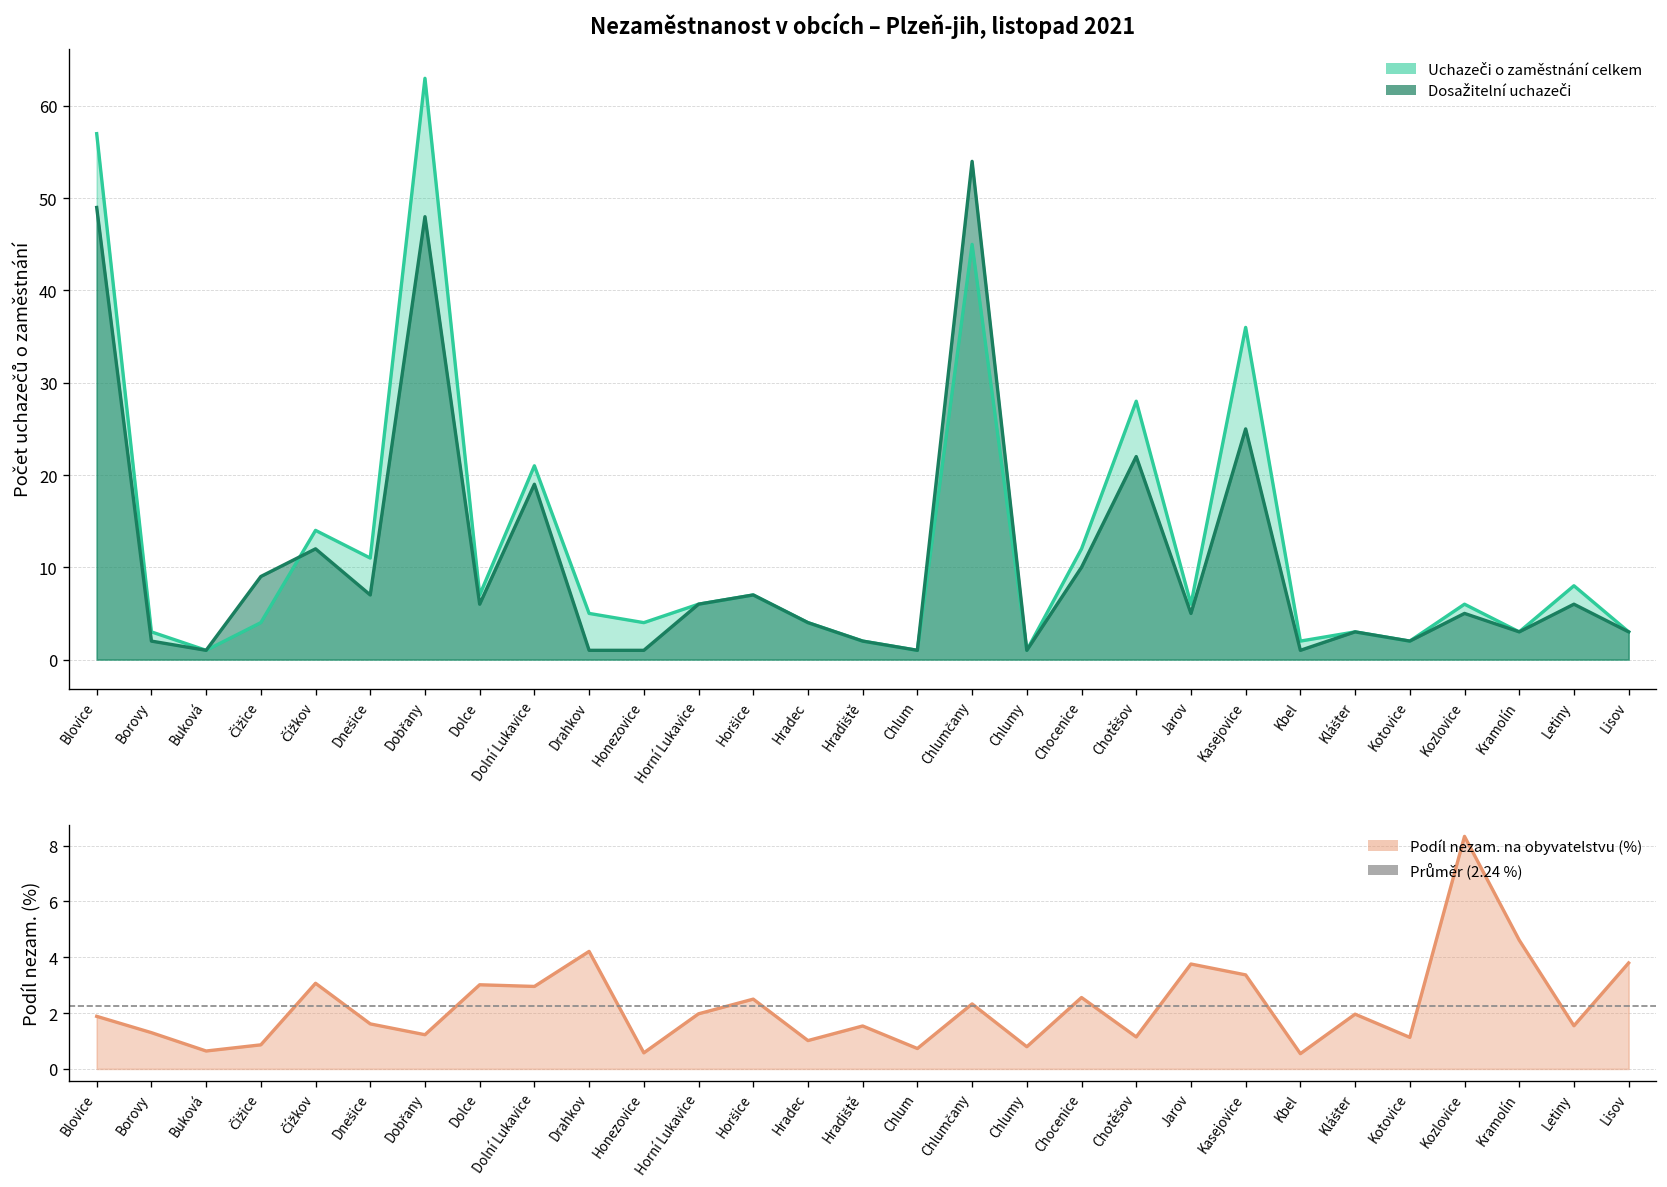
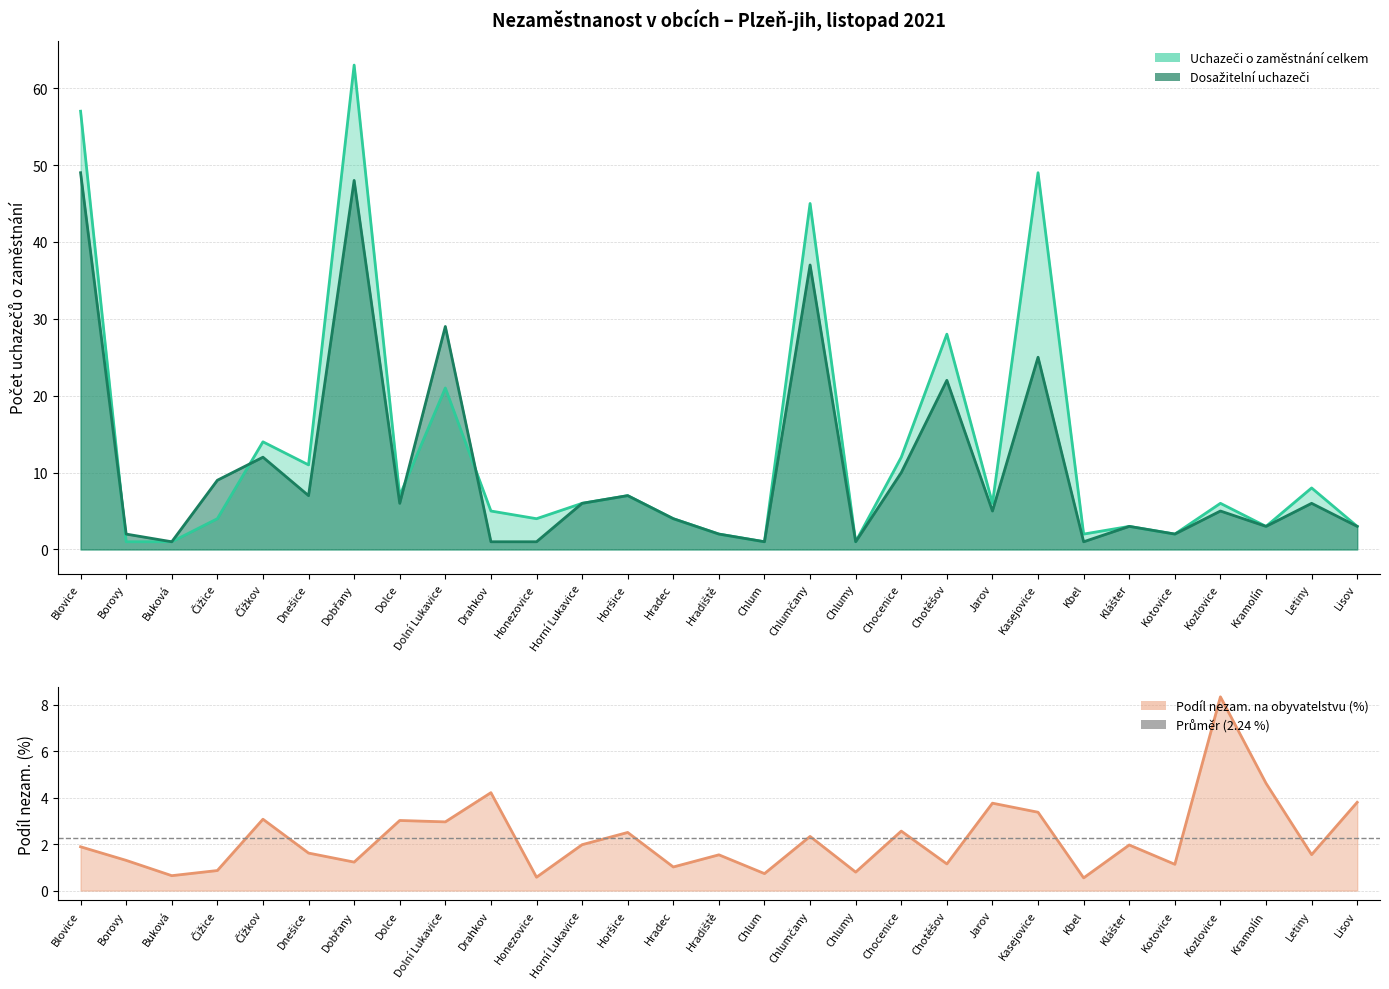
  {
    "Nezaměstnanost v obcích – Plzeň-jih, listopad 2021": {
      "Uchazeči o zaměstnání celkem": {
        "Blovice": 57,
-       "Borovy": 3,
+       "Borovy": 1,
        "Čižice": 4,
        "Čížkov": 14,
        "Dnešice": 11,
        "Dobřany": 63,
        "Dolce": 7,
        "Dolní Lukavice": 21,
        "Drahkov": 5,
        "Honezovice": 4,
        "Chlumčany": 45,
        "Chocenice": 12,
        "Chotěšov": 28,
        "Jarov": 6,
-       "Kasejovice": 36,
+       "Kasejovice": 49,
        "Kbel": 2,
        "Kozlovice": 6,
        "Letiny": 8
      },
      "Dosažitelní uchazeči": {
        "Blovice": 49,
        "Borovy": 2,
        "Čižice": 9,
        "Čížkov": 12,
        "Dnešice": 7,
        "Dobřany": 48,
        "Dolce": 6,
-       "Dolní Lukavice": 19,
+       "Dolní Lukavice": 29,
        "Drahkov": 1,
        "Honezovice": 1,
-       "Chlumčany": 54,
+       "Chlumčany": 37,
        "Chocenice": 10,
        "Chotěšov": 22,
        "Jarov": 5,
        "Kasejovice": 25,
        "Kbel": 1,
        "Kozlovice": 5,
        "Letiny": 6
      }
    }
  }
